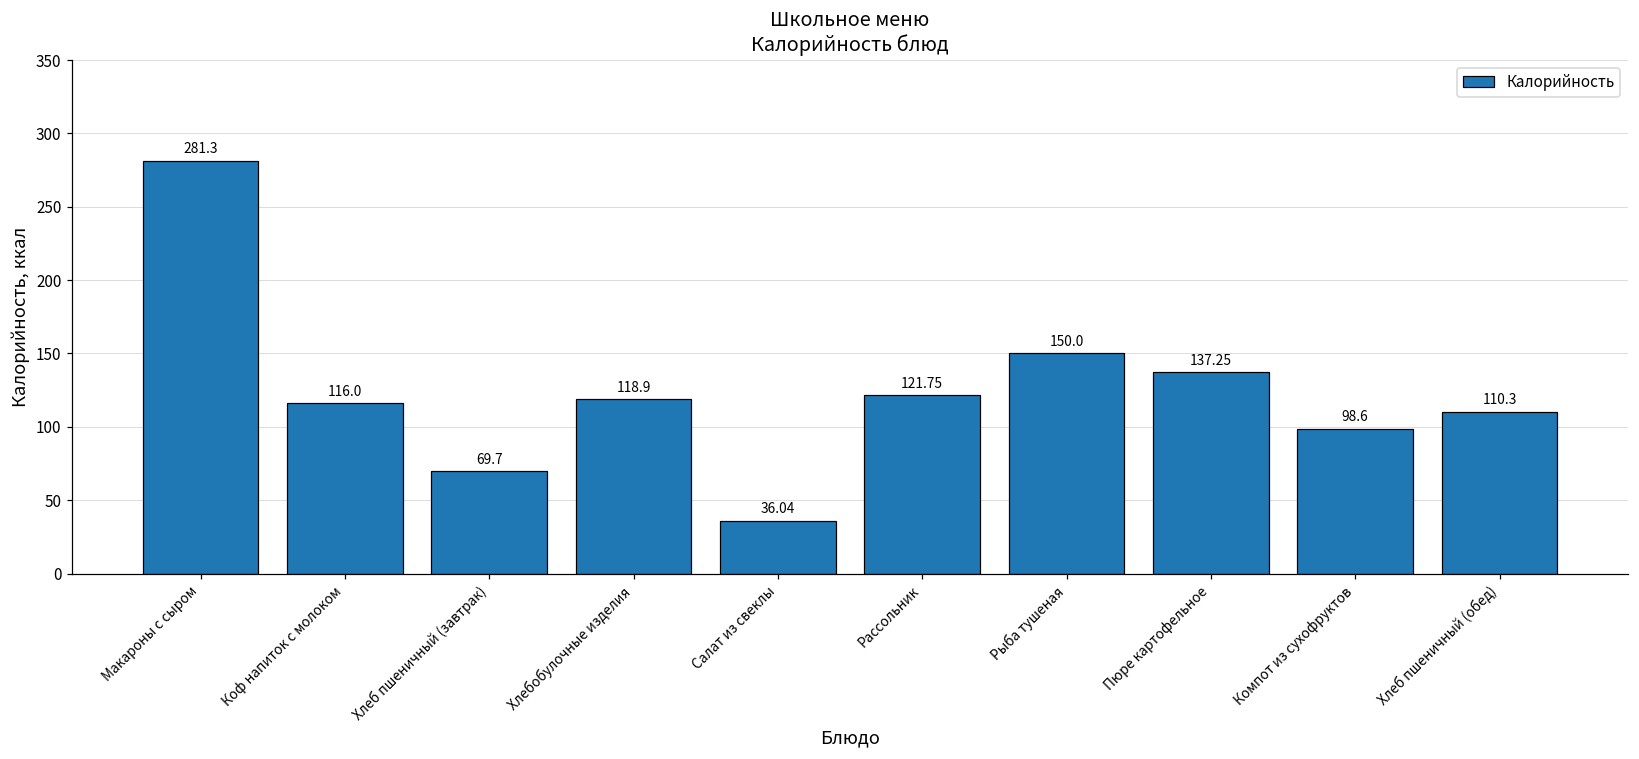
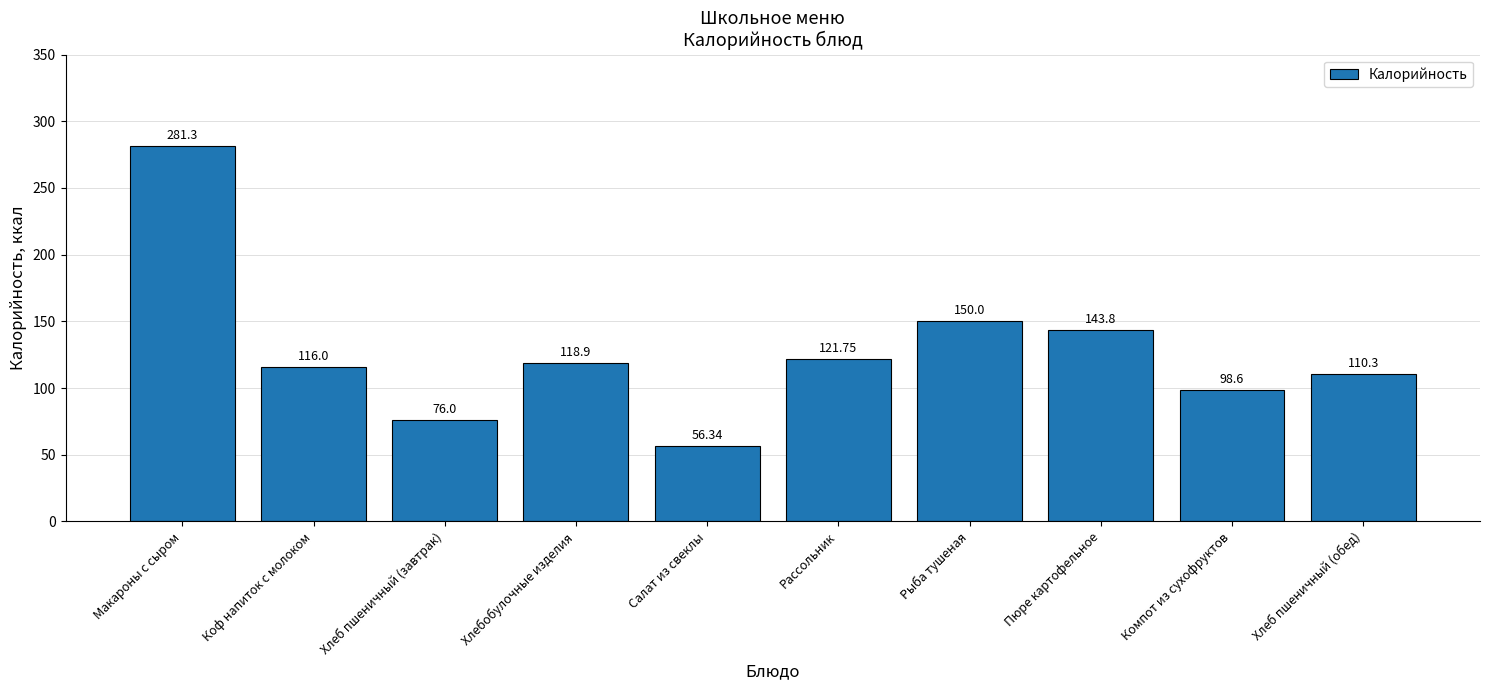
  {
    "Макароны с сыром": 281.3,
    "Коф напиток с молоком": 116.0,
-   "Хлеб пшеничный (завтрак)": 69.7,
+   "Хлеб пшеничный (завтрак)": 76.0,
    "Хлебобулочные изделия": 118.9,
-   "Салат из свеклы": 36.04,
+   "Салат из свеклы": 56.34,
    "Рассольник": 121.75,
    "Рыба тушеная": 150.0,
-   "Пюре картофельное": 137.25,
+   "Пюре картофельное": 143.8,
    "Компот из сухофруктов": 98.6,
    "Хлеб пшеничный (обед)": 110.3
  }
